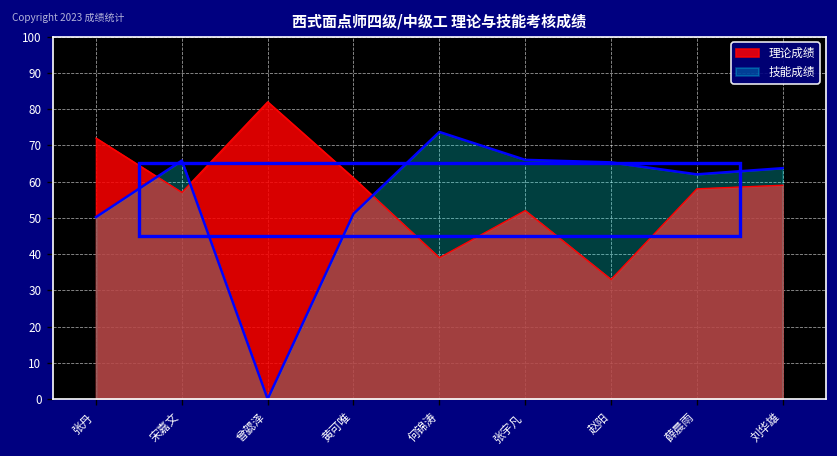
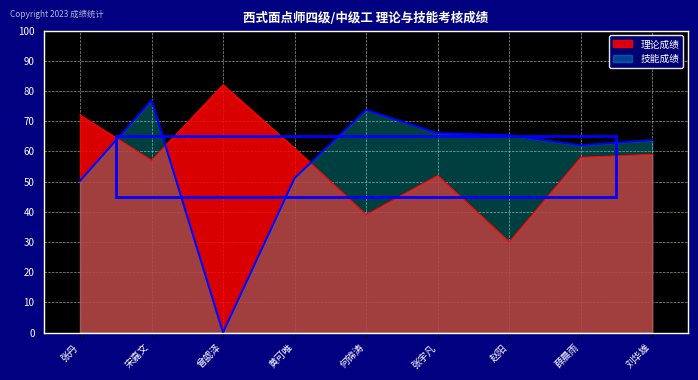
  {
    "理论成绩": {
      "张丹": 72,
      "宋嘉文": 57,
      "曾勰泽": 82,
      "黄可唯": 61,
      "何锦涛": 39,
      "张宇凡": 52,
-     "赵阳": 33,
+     "赵阳": 30,
      "薛晨雨": 58,
      "刘华雄": 59
    },
    "技能成绩": {
      "张丹": 50,
-     "宋嘉文": 66,
+     "宋嘉文": 77,
      "曾勰泽": 0,
      "黄可唯": 51,
      "何锦涛": 74,
      "张宇凡": 66,
      "赵阳": 65,
      "薛晨雨": 62,
      "刘华雄": 64
    }
  }
